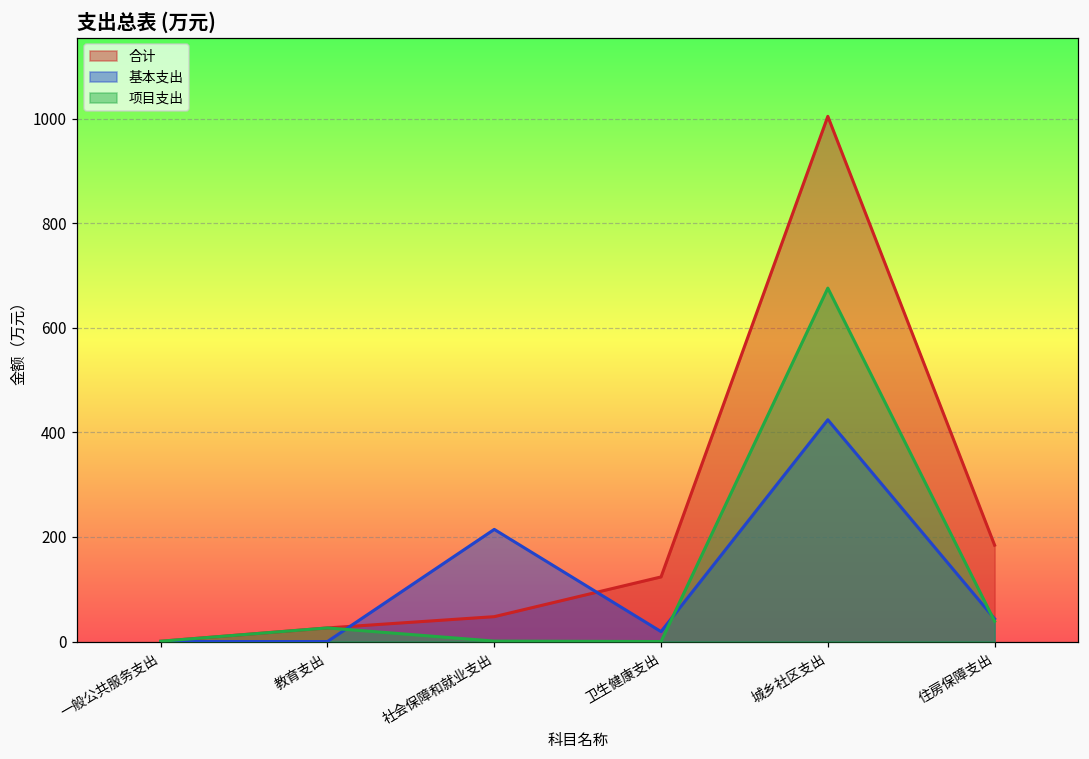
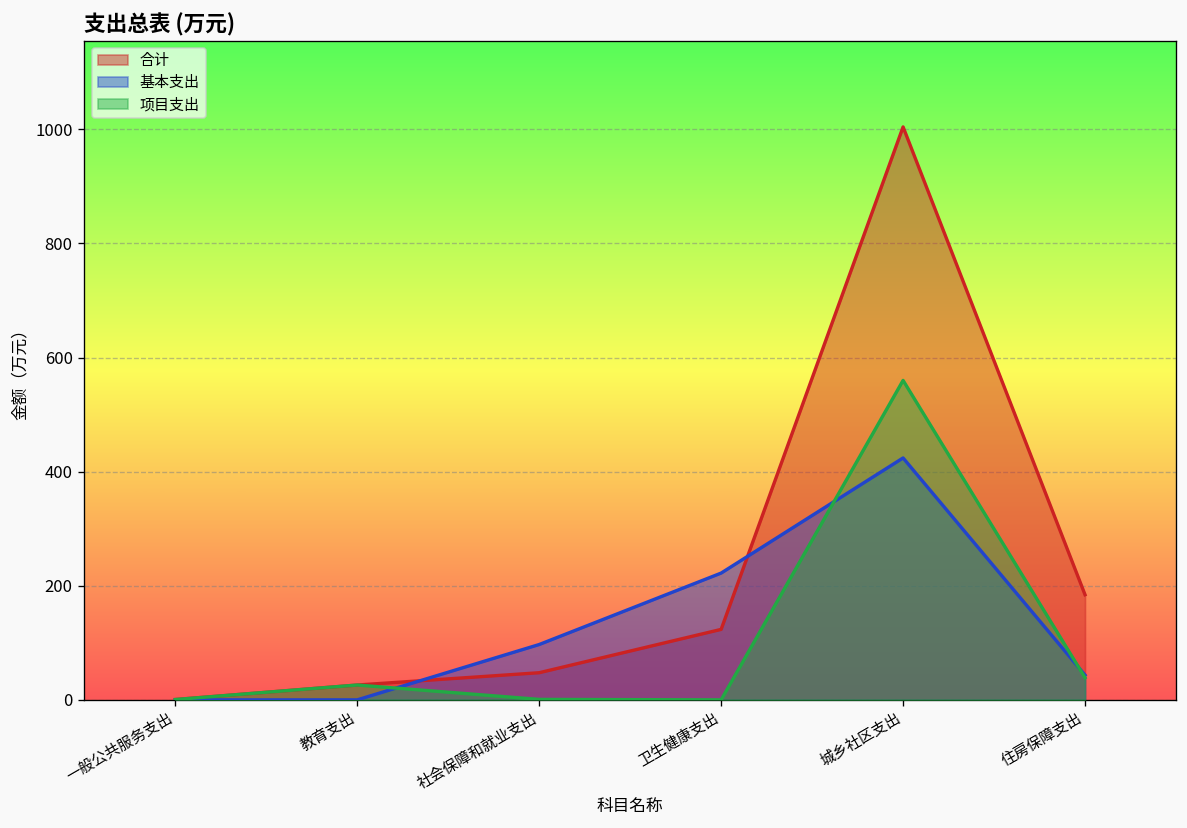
  {
    "合计": {
      "社会保障和就业支出": 50,
      "卫生健康支出": 120,
      "城乡社区支出": 1000,
      "住房保障支出": 180
    },
    "基本支出": {
      "教育支出": 0,
-     "社会保障和就业支出": 210,
-     "卫生健康支出": 20,
+     "社会保障和就业支出": 100,
+     "卫生健康支出": 220,
      "城乡社区支出": 420
    },
    "项目支出": {
      "社会保障和就业支出": 0,
      "卫生健康支出": 0,
-     "城乡社区支出": 680
+     "城乡社区支出": 560
    }
  }
